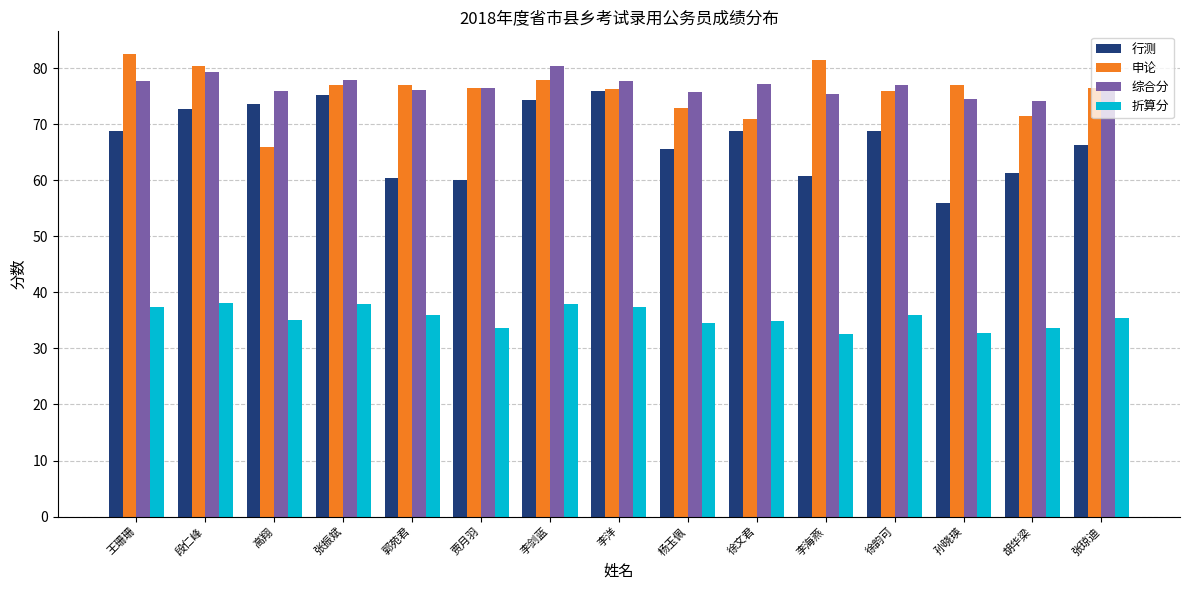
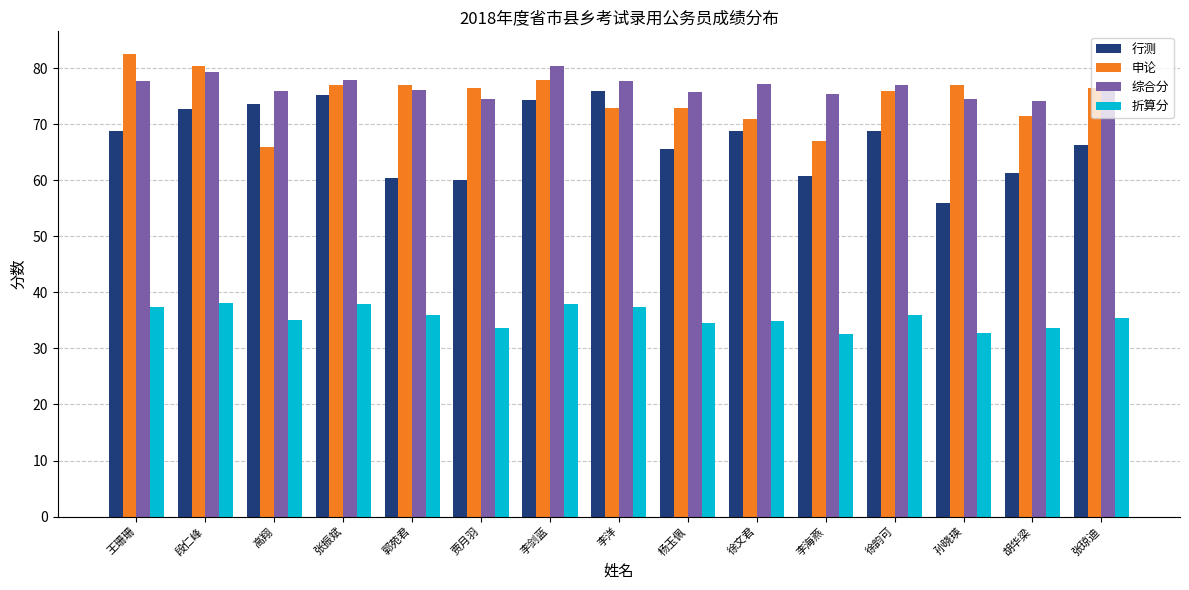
  {
    "行测": {
      "王珊珊": 69,
      "段仁峰": 73,
      "高翔": 74,
      "张振斌": 75,
      "郭苑君": 61,
      "贾月羽": 60,
      "李剑蓝": 74,
      "李洋": 76,
      "杨玉佩": 66,
      "徐文君": 69,
      "李海燕": 61,
      "徐韵可": 69,
      "孙晓瑛": 56,
      "胡华梁": 61,
      "张琼迪": 66
    },
    "申论": {
      "王珊珊": 83,
      "段仁峰": 81,
      "高翔": 66,
      "张振斌": 77,
      "郭苑君": 77,
      "贾月羽": 77,
      "李剑蓝": 78,
-     "李洋": 76,
+     "李洋": 73,
      "杨玉佩": 73,
      "徐文君": 71,
-     "李海燕": 82,
+     "李海燕": 67,
      "徐韵可": 76,
      "孙晓瑛": 77,
      "胡华梁": 72
    },
    "综合分": {
      "王珊珊": 78,
      "段仁峰": 79,
      "高翔": 76,
      "张振斌": 78,
      "郭苑君": 76,
-     "贾月羽": 77,
+     "贾月羽": 75,
      "李剑蓝": 80,
      "李洋": 78,
      "杨玉佩": 76,
      "徐文君": 77,
      "李海燕": 76,
      "徐韵可": 77,
      "孙晓瑛": 75,
      "胡华梁": 74
    },
    "折算分": {
      "王珊珊": 37,
      "段仁峰": 38,
      "高翔": 35,
      "张振斌": 38,
      "郭苑君": 36,
      "贾月羽": 34,
      "李剑蓝": 38,
      "李洋": 37,
      "杨玉佩": 34,
      "徐文君": 35,
      "李海燕": 33,
      "徐韵可": 36,
      "孙晓瑛": 33,
      "胡华梁": 34,
      "张琼迪": 35
    }
  }
